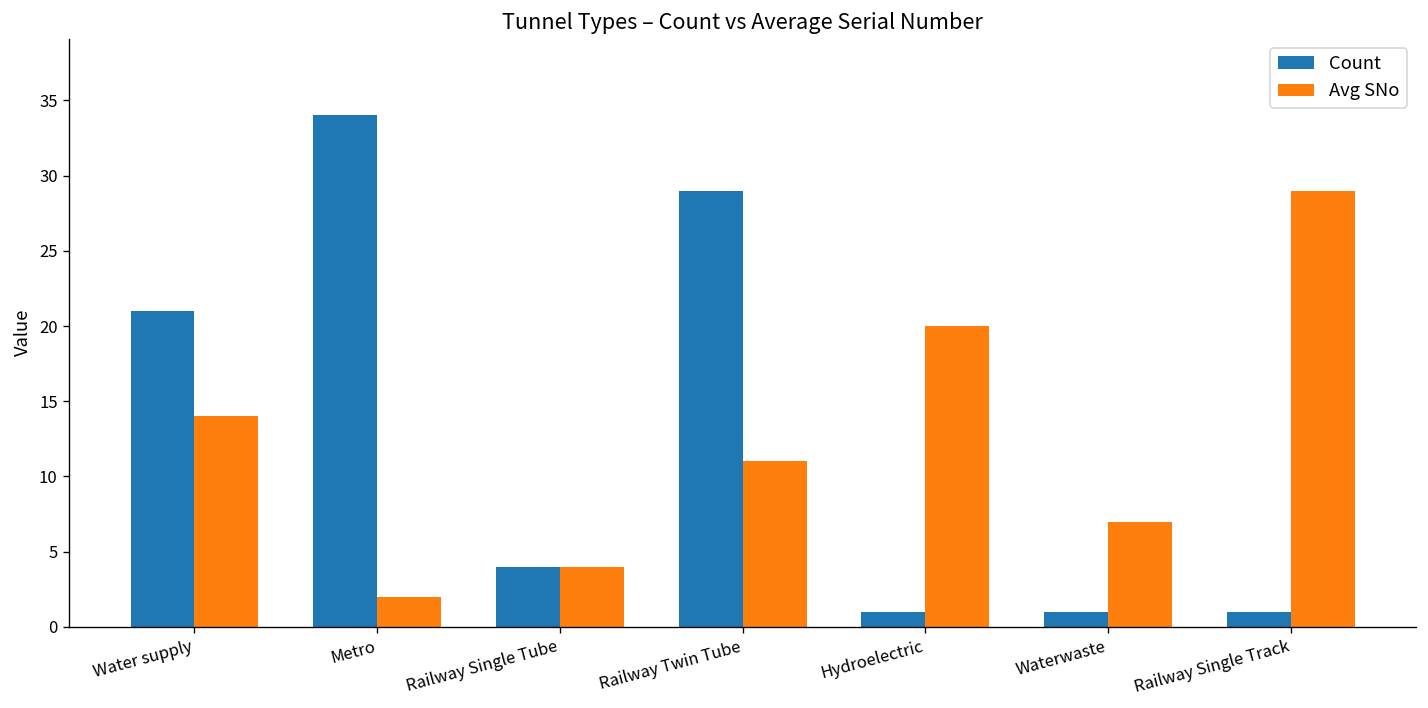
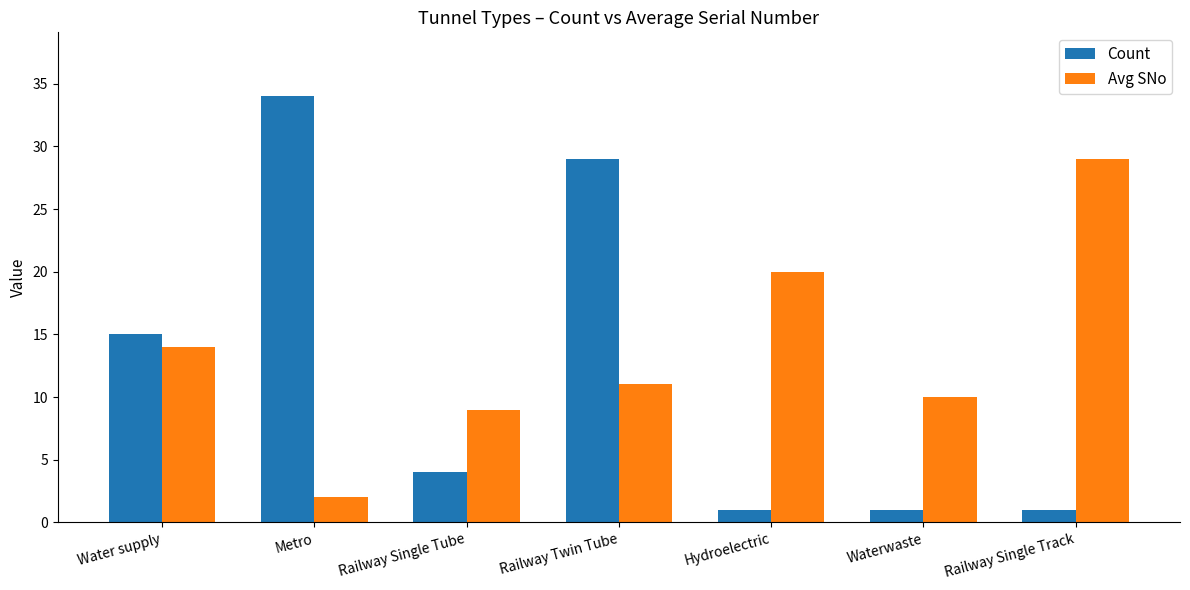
  {
    "Count": {
-     "Water supply": 21,
+     "Water supply": 15,
      "Metro": 34,
      "Railway Single Tube": 4,
      "Railway Twin Tube": 29,
      "Hydroelectric": 1,
      "Waterwaste": 1,
      "Railway Single Track": 1
    },
    "Avg SNo": {
      "Water supply": 14,
      "Metro": 2,
-     "Railway Single Tube": 4,
+     "Railway Single Tube": 9,
      "Railway Twin Tube": 11,
      "Hydroelectric": 20,
-     "Waterwaste": 7,
+     "Waterwaste": 10,
      "Railway Single Track": 29
    }
  }
